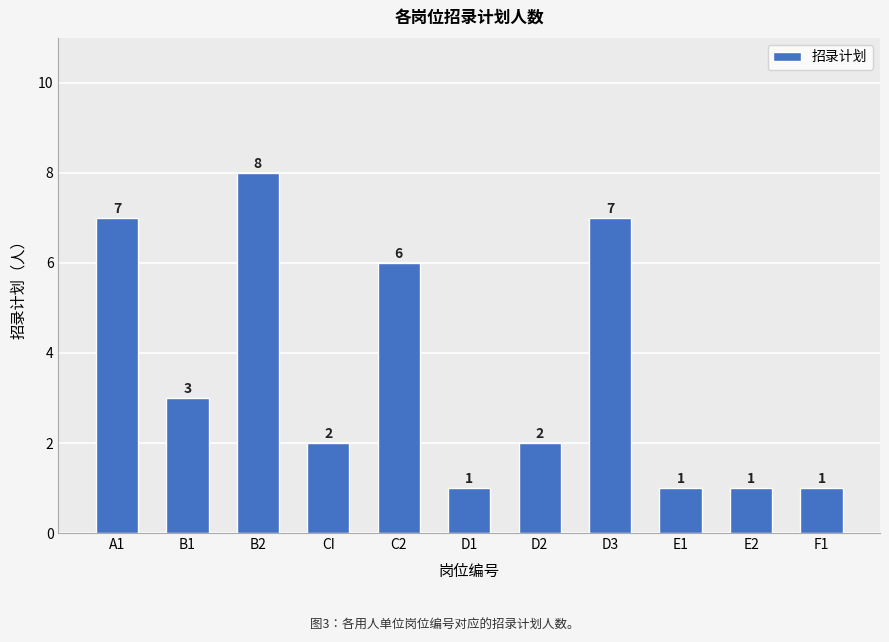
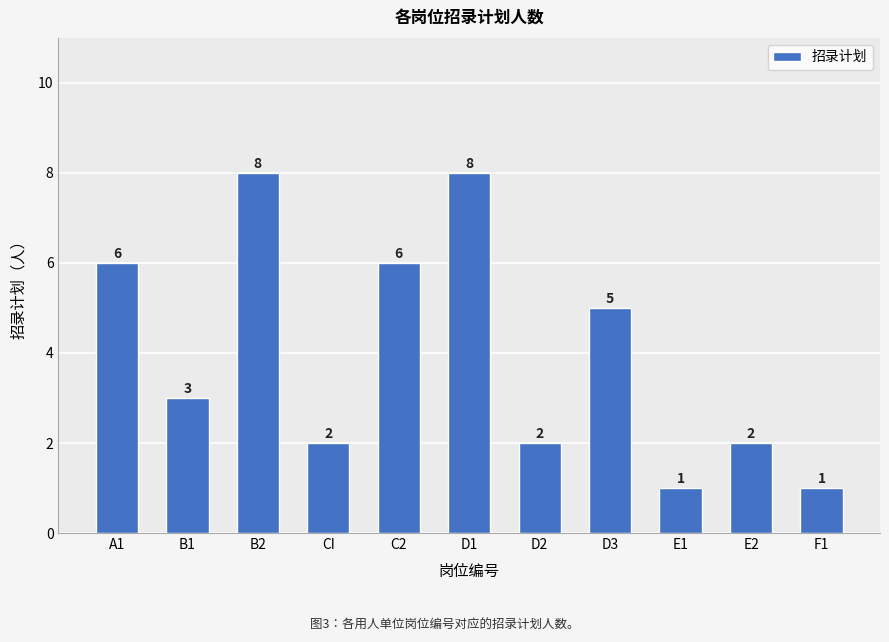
  {
-   "A1": 7,
+   "A1": 6,
    "B1": 3,
    "B2": 8,
    "CI": 2,
    "C2": 6,
-   "D1": 1,
+   "D1": 8,
    "D2": 2,
-   "D3": 7,
+   "D3": 5,
    "E1": 1,
-   "E2": 1,
+   "E2": 2,
    "F1": 1
  }
